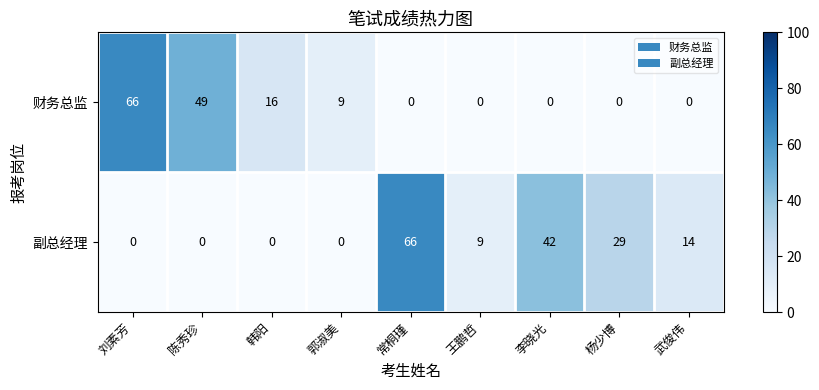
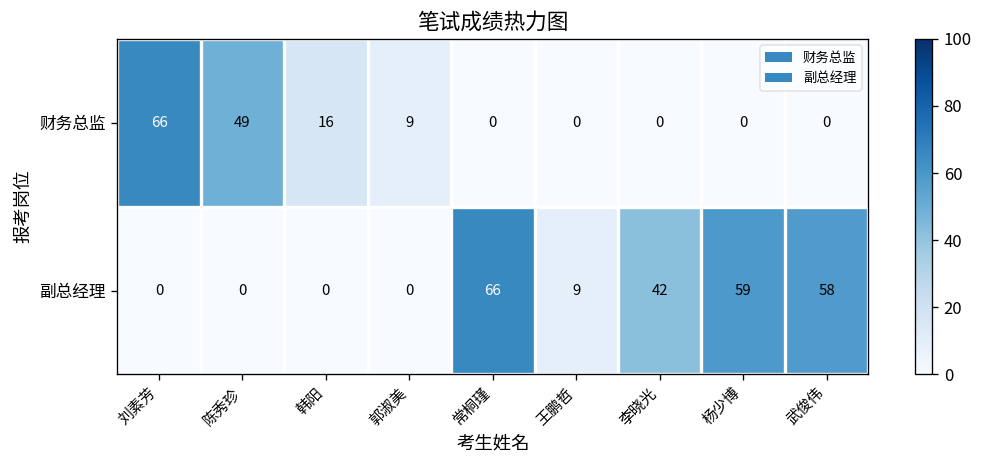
  {
    "财务总监": {
      "刘素芳": 66,
      "陈秀珍": 49,
      "韩阳": 16,
      "郭淑美": 9,
      "常桐瑾": 0,
      "王鹏哲": 0,
      "李晓光": 0,
      "杨少博": 0,
      "武俊伟": 0
    },
    "副总经理": {
      "刘素芳": 0,
      "陈秀珍": 0,
      "韩阳": 0,
      "郭淑美": 0,
      "常桐瑾": 66,
      "王鹏哲": 9,
      "李晓光": 42,
-     "杨少博": 29,
-     "武俊伟": 14
+     "杨少博": 59,
+     "武俊伟": 58
    }
  }
